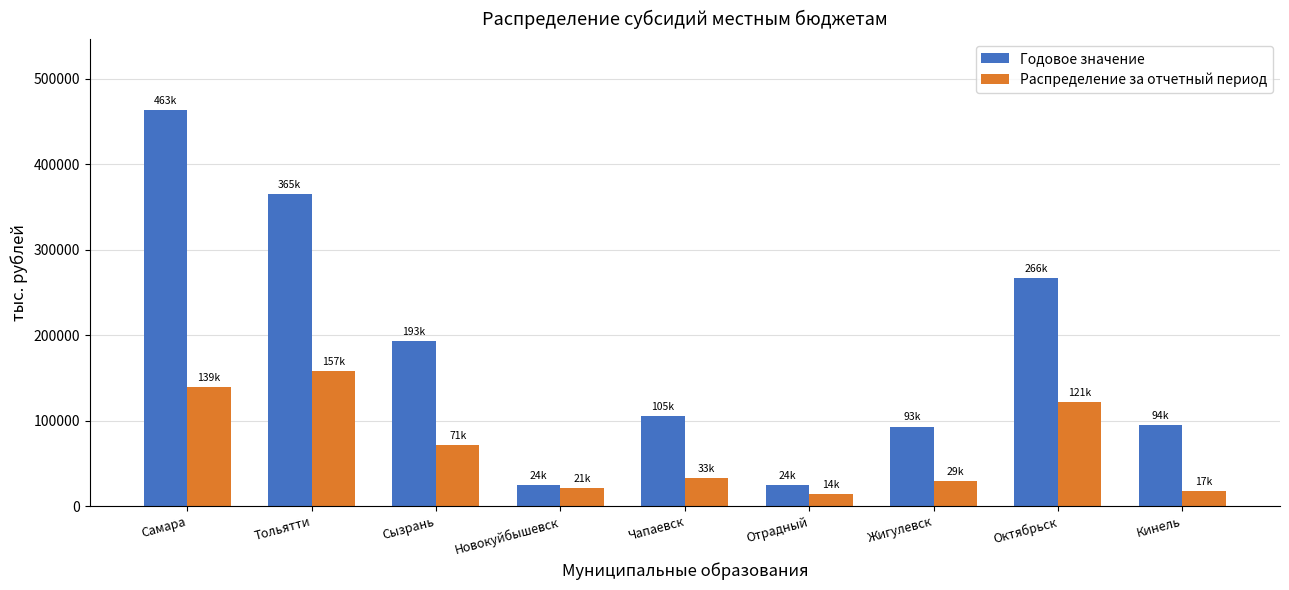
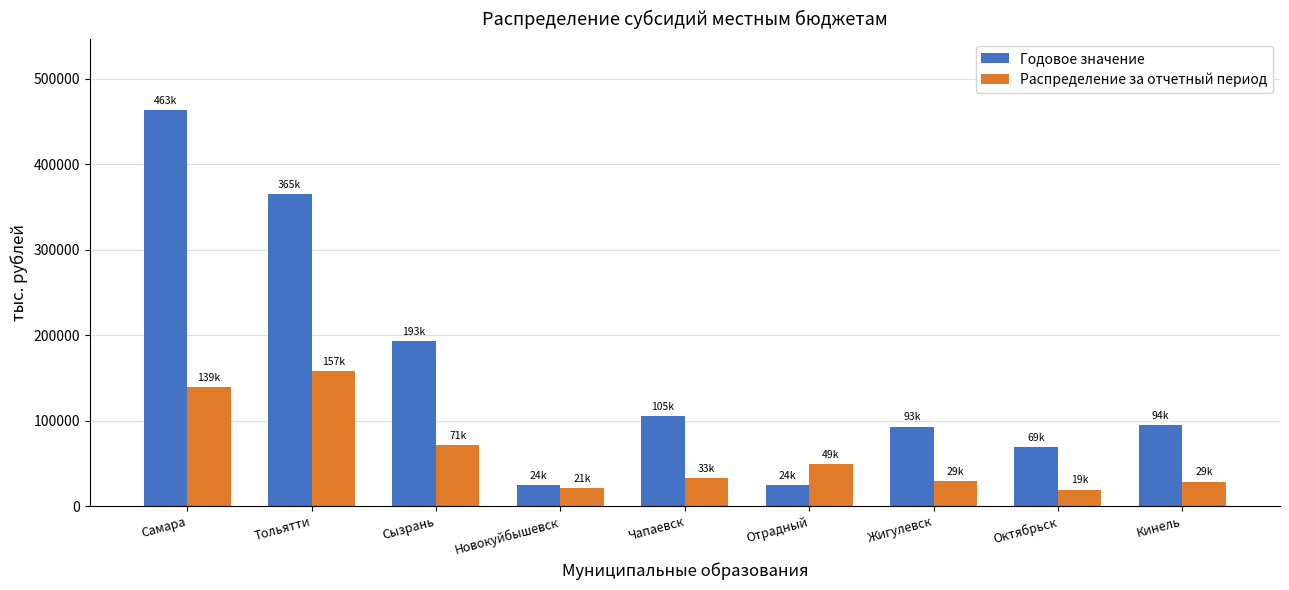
  {
    "Годовое значение": {
      "Самара": "463k",
      "Тольятти": "365k",
      "Сызрань": "193k",
      "Новокуйбышевск": "24k",
      "Чапаевск": "105k",
      "Отрадный": "24k",
      "Жигулевск": "93k",
-     "Октябрьск": "266k",
+     "Октябрьск": "69k",
      "Кинель": "94k"
    },
    "Распределение за отчетный период": {
      "Самара": "139k",
      "Тольятти": "157k",
      "Сызрань": "71k",
      "Новокуйбышевск": "21k",
      "Чапаевск": "33k",
-     "Отрадный": "14k",
+     "Отрадный": "49k",
      "Жигулевск": "29k",
-     "Октябрьск": "121k",
-     "Кинель": "17k"
+     "Октябрьск": "19k",
+     "Кинель": "29k"
    }
  }
